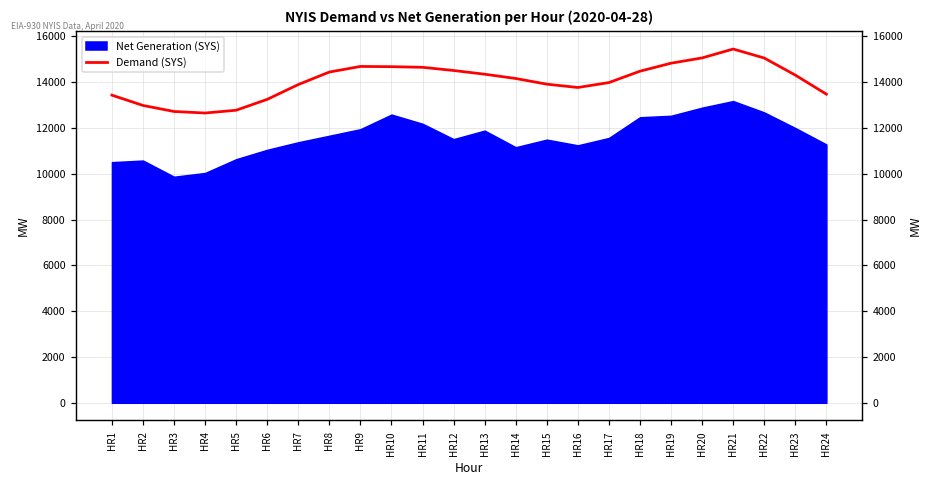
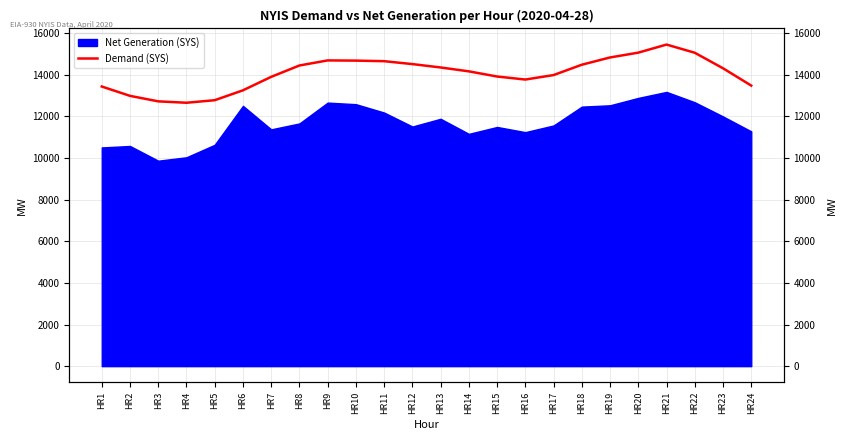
  {
    "Demand (SYS)": {
      "HR1": 13400,
      "HR2": 13000,
      "HR3": 12700,
      "HR4": 12700,
      "HR5": 12800,
      "HR6": 13300,
      "HR7": 13900,
      "HR8": 14400,
      "HR9": 14700,
      "HR10": 14700,
      "HR11": 14700,
      "HR12": 14500,
      "HR13": 14300,
      "HR14": 14200,
      "HR15": 13900,
      "HR16": 13800,
      "HR17": 14000,
      "HR18": 14500,
      "HR19": 14800,
      "HR20": 15100,
      "HR21": 15400,
      "HR22": 15100,
      "HR23": 14300,
      "HR24": 13500
    },
    "Net Generation (SYS)": {
      "HR1": 10500,
      "HR2": 10600,
      "HR3": 9900,
      "HR4": 10000,
      "HR5": 10600,
-     "HR6": 11000,
+     "HR6": 12500,
      "HR7": 11400,
      "HR8": 11700,
-     "HR9": 11900,
+     "HR9": 12700,
      "HR10": 12600,
      "HR11": 12200,
      "HR12": 11500,
      "HR13": 11900,
      "HR14": 11200,
      "HR15": 11500,
      "HR16": 11200,
      "HR17": 11600,
      "HR18": 12500,
      "HR19": 12500,
      "HR20": 12900,
      "HR21": 13200,
      "HR22": 12700,
      "HR23": 12000,
      "HR24": 11300
    }
  }
